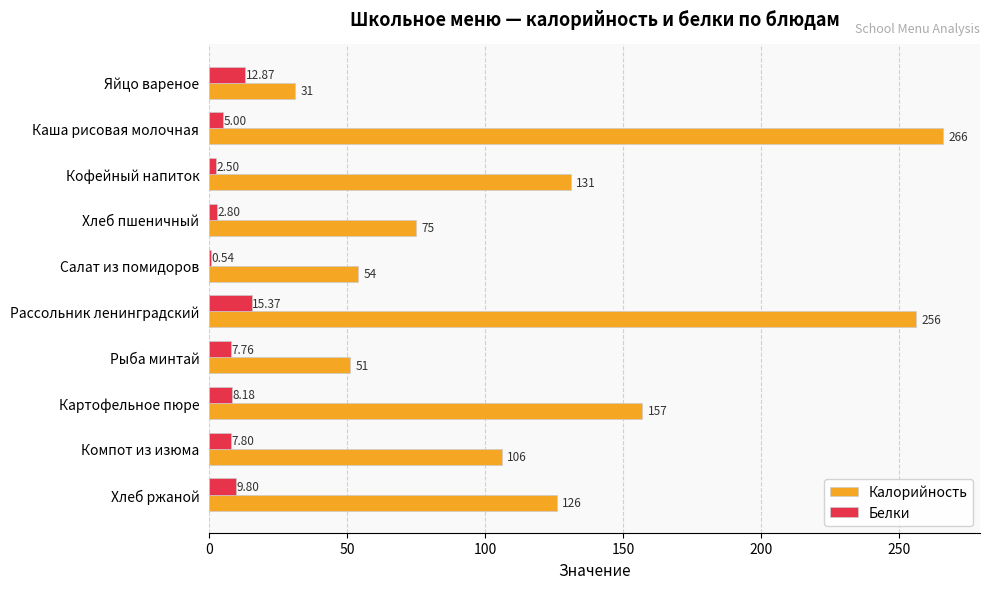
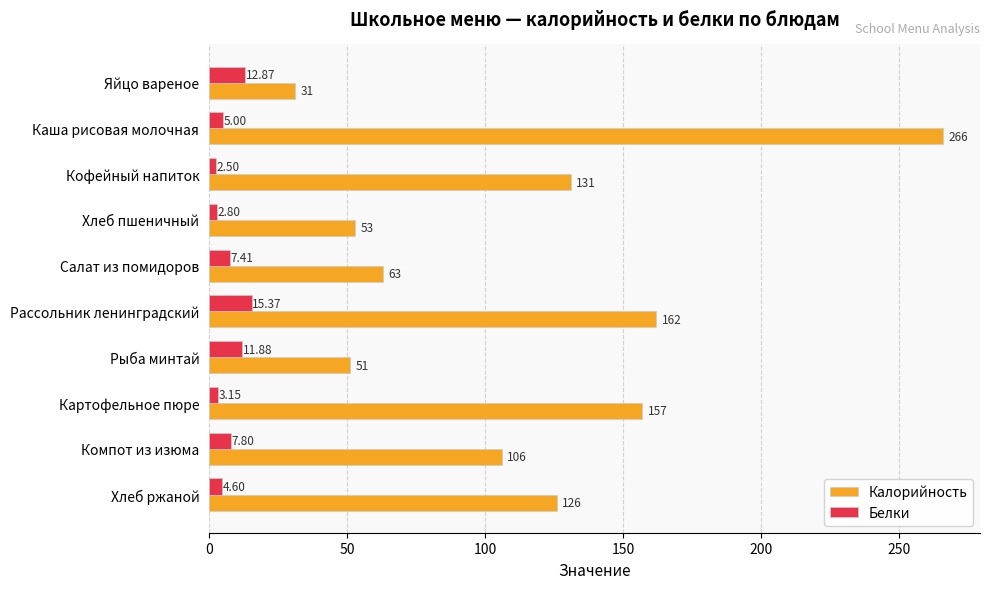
  {
    "Калорийность": {
      "Яйцо вареное": 31,
      "Каша рисовая молочная": 266,
      "Кофейный напиток": 131,
-     "Хлеб пшеничный": 75,
-     "Салат из помидоров": 54,
-     "Рассольник ленинградский": 256,
+     "Хлеб пшеничный": 53,
+     "Салат из помидоров": 63,
+     "Рассольник ленинградский": 162,
      "Рыба минтай": 51,
      "Картофельное пюре": 157,
      "Компот из изюма": 106,
      "Хлеб ржаной": 126
    },
    "Белки": {
      "Яйцо вареное": 12.87,
      "Каша рисовая молочная": 5.00,
      "Кофейный напиток": 2.50,
      "Хлеб пшеничный": 2.80,
-     "Салат из помидоров": 0.54,
+     "Салат из помидоров": 7.41,
      "Рассольник ленинградский": 15.37,
-     "Рыба минтай": 7.76,
-     "Картофельное пюре": 8.18,
+     "Рыба минтай": 11.88,
+     "Картофельное пюре": 3.15,
      "Компот из изюма": 7.80,
-     "Хлеб ржаной": 9.80
+     "Хлеб ржаной": 4.60
    }
  }
